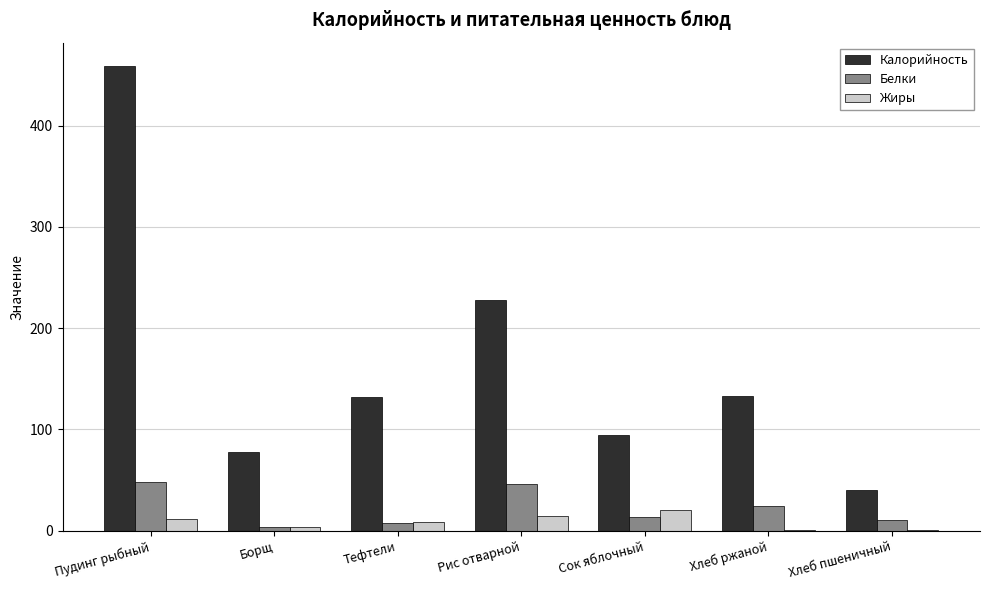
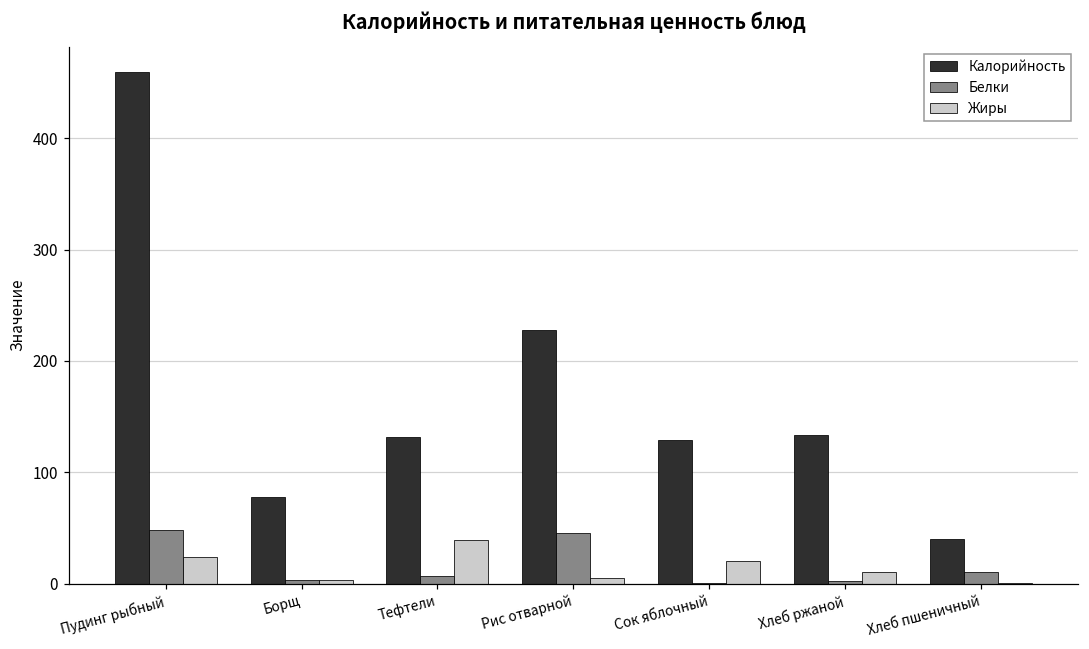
  {
    "Калорийность": {
      "Пудинг рыбный": 459,
      "Борщ": 78,
      "Тефтели": 132,
      "Рис отварной": 228,
-     "Сок яблочный": 94,
+     "Сок яблочный": 129,
      "Хлеб ржаной": 133,
      "Хлеб пшеничный": 40
    },
    "Белки": {
      "Пудинг рыбный": 48,
      "Борщ": 3,
      "Тефтели": 7,
      "Рис отварной": 46,
-     "Сок яблочный": 13,
-     "Хлеб ржаной": 24,
+     "Сок яблочный": 1,
+     "Хлеб ржаной": 2,
      "Хлеб пшеничный": 10
    },
    "Жиры": {
-     "Пудинг рыбный": 12,
+     "Пудинг рыбный": 24,
      "Борщ": 3,
-     "Тефтели": 8,
-     "Рис отварной": 14,
+     "Тефтели": 39,
+     "Рис отварной": 5,
      "Сок яблочный": 20,
-     "Хлеб ржаной": 0
+     "Хлеб ржаной": 11
    }
  }
